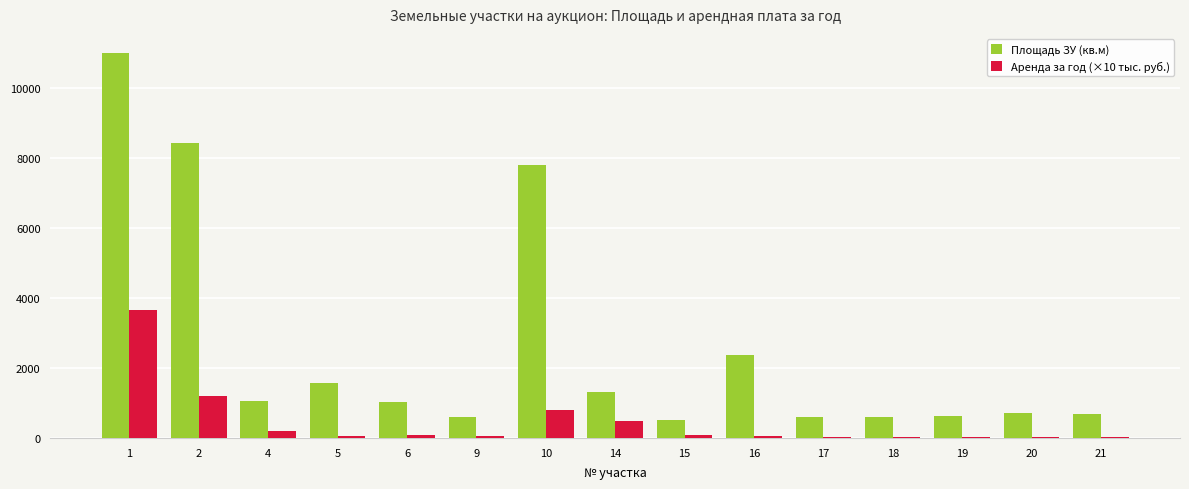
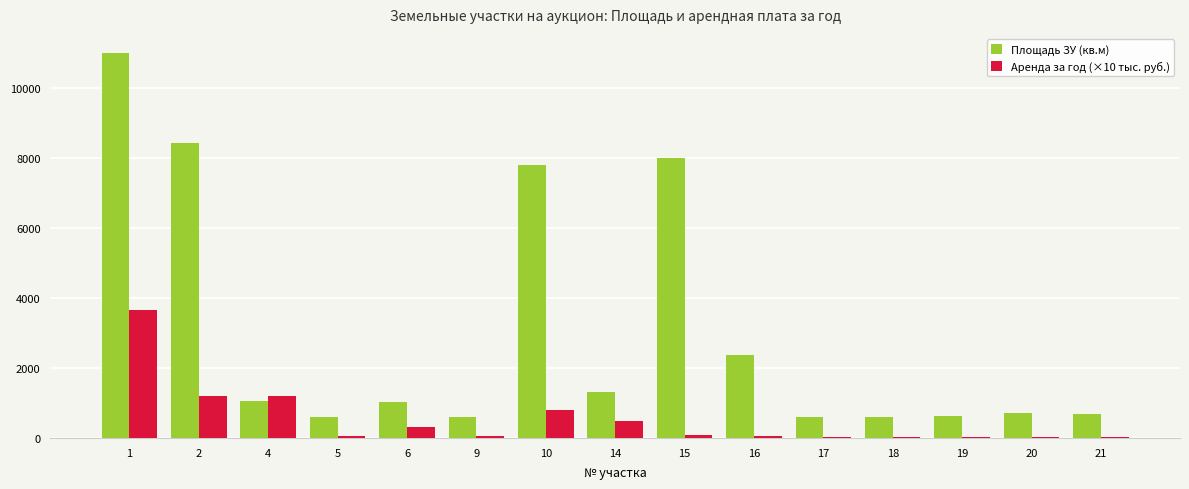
  {
    "Площадь ЗУ (кв.м)": {
      "1": 11000,
      "2": 8400,
      "4": 1100,
-     "5": 1600,
+     "5": 600,
      "6": 1000,
      "9": 600,
      "10": 7800,
      "14": 1300,
-     "15": 500,
+     "15": 8000,
      "16": 2400,
      "17": 600,
      "18": 600,
      "19": 600,
      "20": 700,
      "21": 700
    },
    "Аренда за год (×10 тыс. руб.)": {
      "1": 3700,
      "2": 1200,
-     "4": 200,
-     "6": 100,
+     "4": 1200,
+     "6": 300,
      "10": 800,
      "14": 500,
      "15": 100
    }
  }
